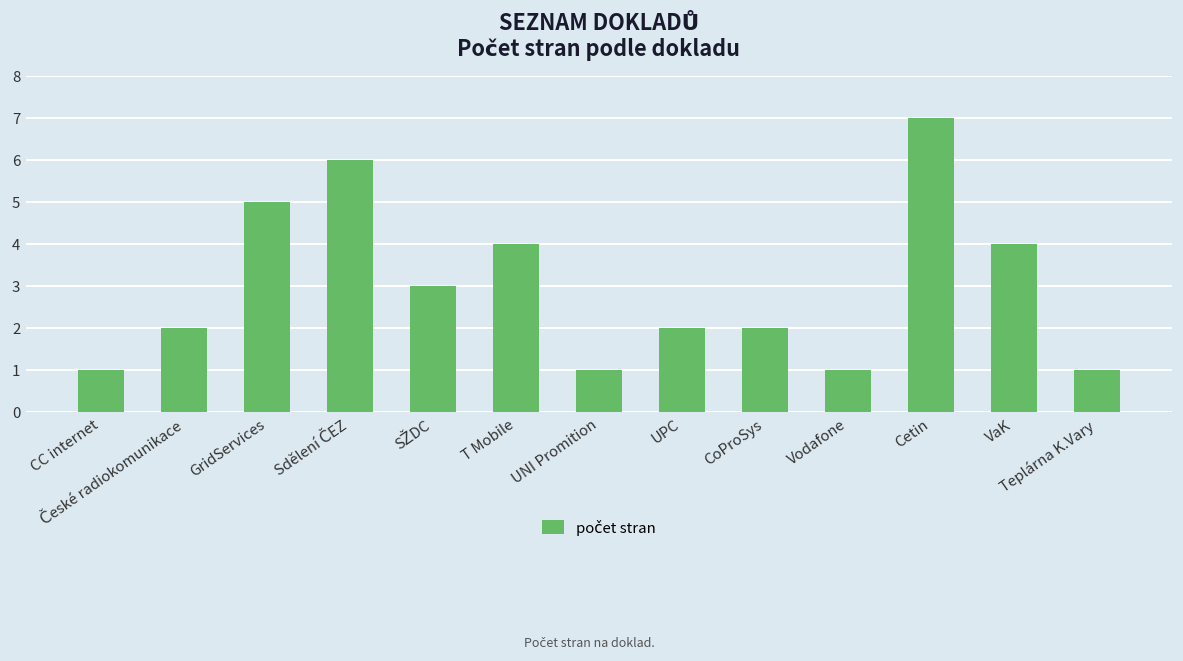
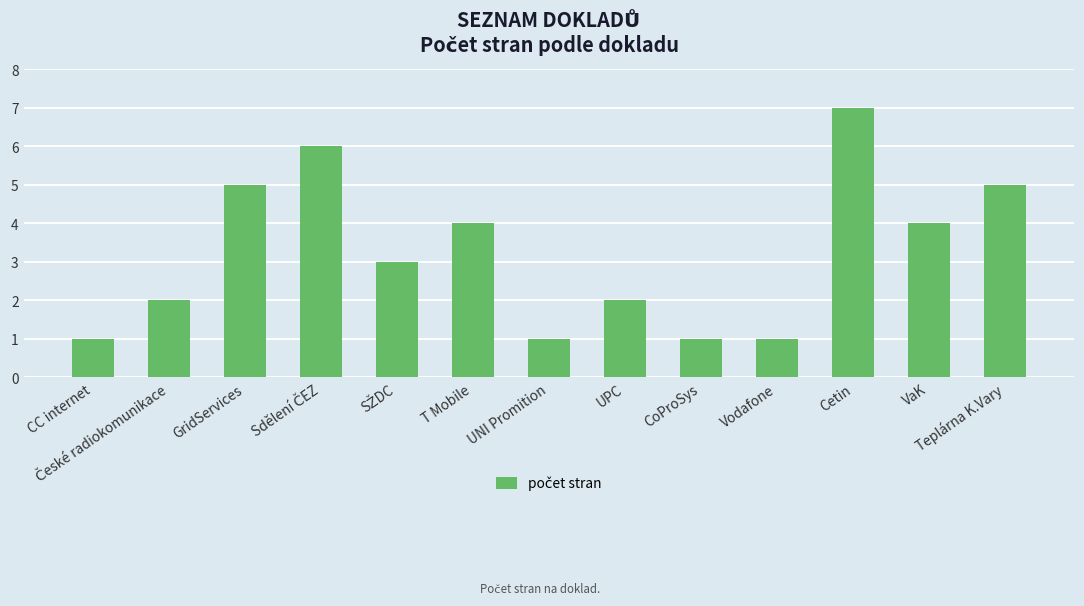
  {
    "CC internet": 1,
    "České radiokomunikace": 2,
    "GridServices": 5,
    "Sdělení ČEZ": 6,
    "SŽDC": 3,
    "T Mobile": 4,
    "UNI Promition": 1,
    "UPC": 2,
-   "CoProSys": 2,
+   "CoProSys": 1,
    "Vodafone": 1,
    "Cetin": 7,
    "VaK": 4,
-   "Teplárna K.Vary": 1
+   "Teplárna K.Vary": 5
  }
